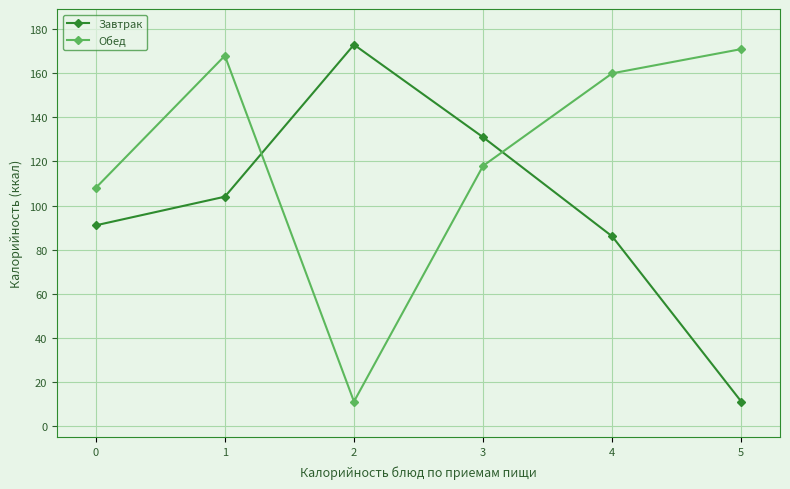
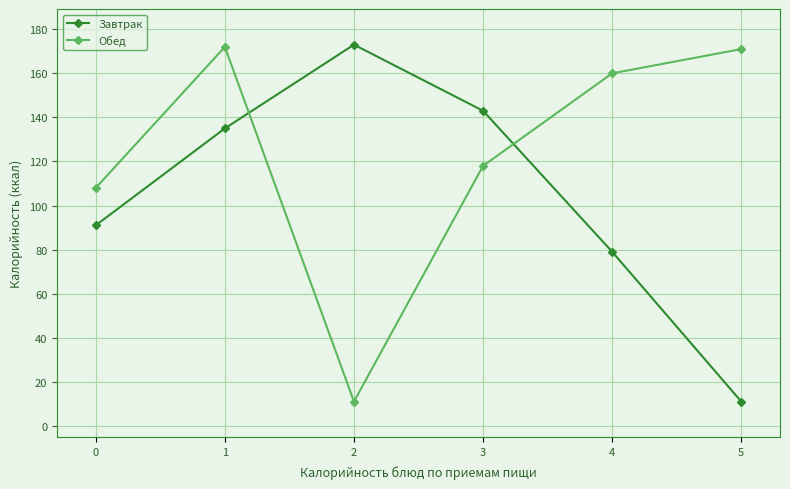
  {
    "Завтрак": {
      "0": 91,
-     "1": 104,
+     "1": 135,
      "2": 173,
-     "3": 131,
-     "4": 86,
+     "3": 143,
+     "4": 79,
      "5": 11
    },
    "Обед": {
      "0": 108,
-     "1": 168,
+     "1": 172,
      "2": 11,
      "3": 118,
      "4": 160,
      "5": 171
    }
  }
